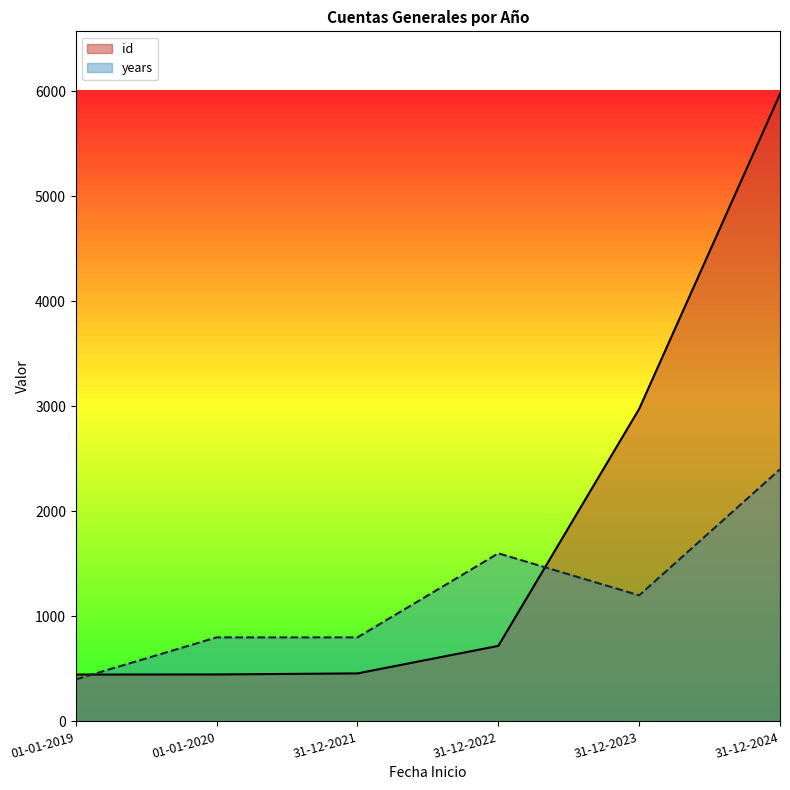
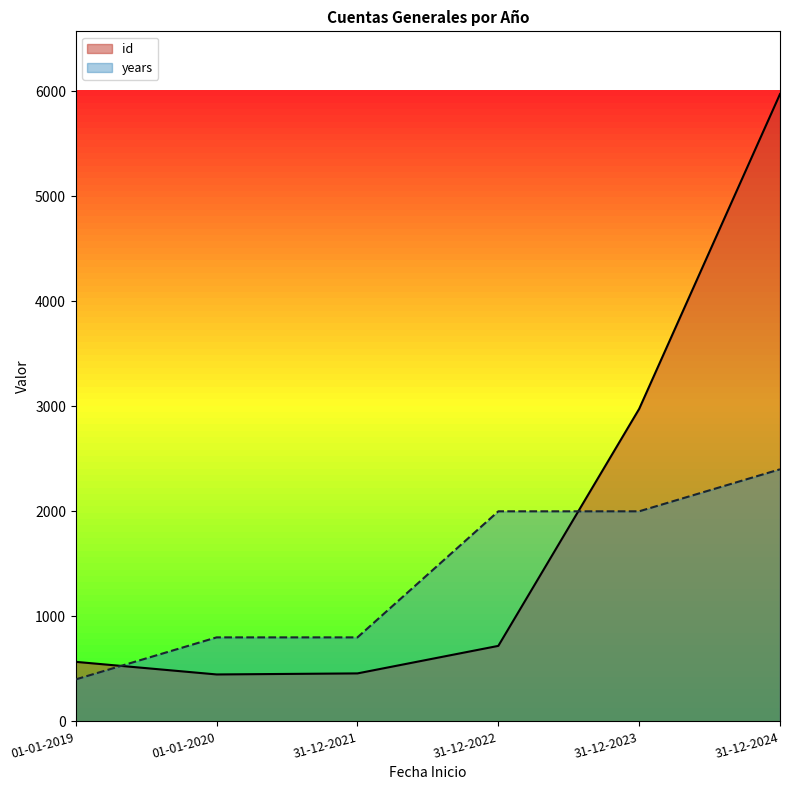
  {
    "id": {
-     "01-01-2019": 450,
+     "01-01-2019": 570,
      "01-01-2020": 450,
      "31-12-2021": 460,
      "31-12-2022": 720,
      "31-12-2023": 2980,
      "31-12-2024": 5970
    },
    "years": {
      "01-01-2019": 400,
      "01-01-2020": 800,
      "31-12-2021": 800,
-     "31-12-2022": 1600,
-     "31-12-2023": 1200,
+     "31-12-2022": 2000,
+     "31-12-2023": 2000,
      "31-12-2024": 2400
    }
  }
